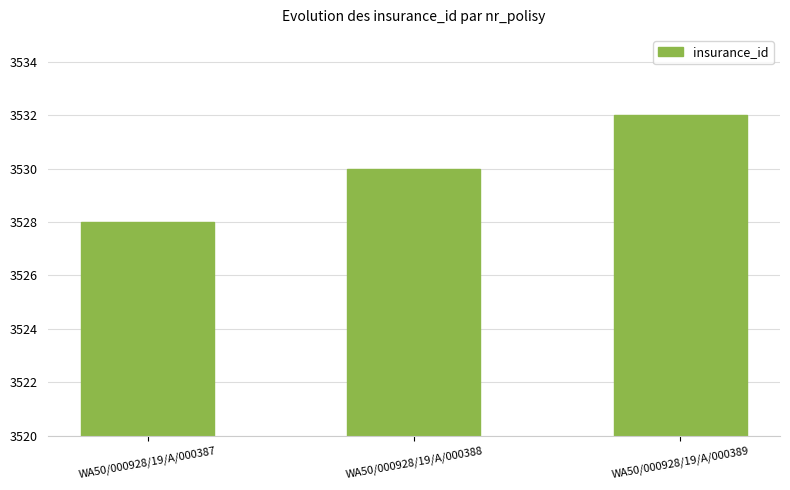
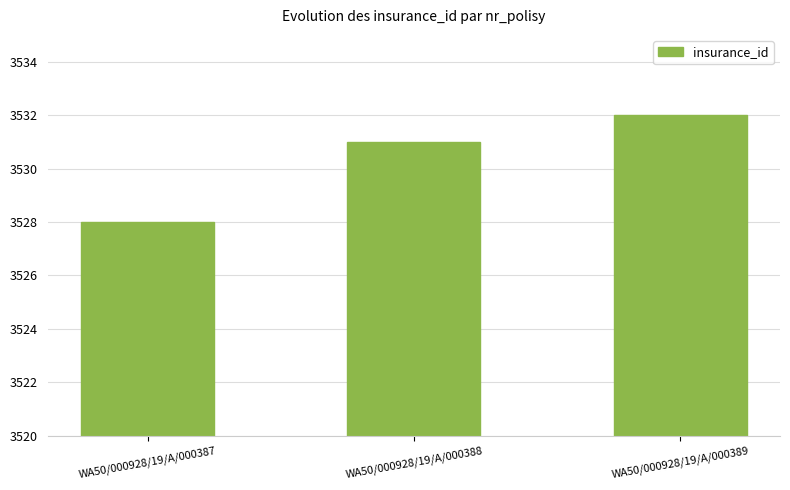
  {
    "WA50/000928/19/A/000387": 3528,
-   "WA50/000928/19/A/000388": 3530,
+   "WA50/000928/19/A/000388": 3531,
    "WA50/000928/19/A/000389": 3532
  }
